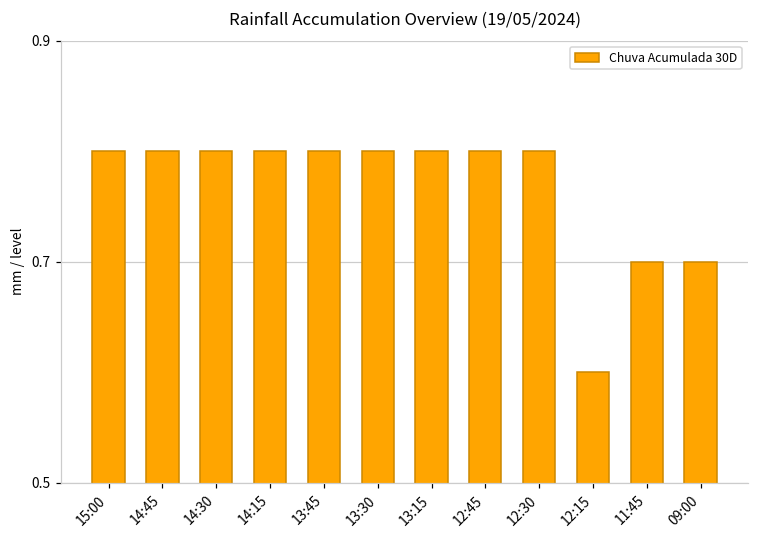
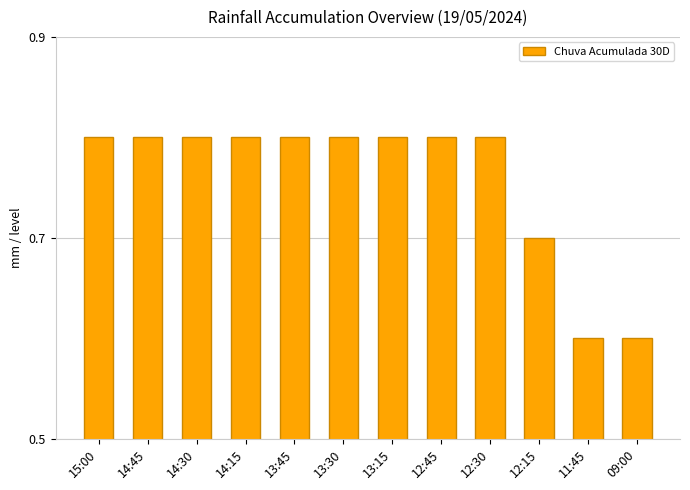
  {
    "15:00": 0.8,
    "14:45": 0.8,
    "14:30": 0.8,
    "14:15": 0.8,
    "13:45": 0.8,
    "13:30": 0.8,
    "13:15": 0.8,
    "12:45": 0.8,
    "12:30": 0.8,
-   "12:15": 0.6,
-   "11:45": 0.7,
-   "09:00": 0.7
+   "12:15": 0.7,
+   "11:45": 0.6,
+   "09:00": 0.6
  }
